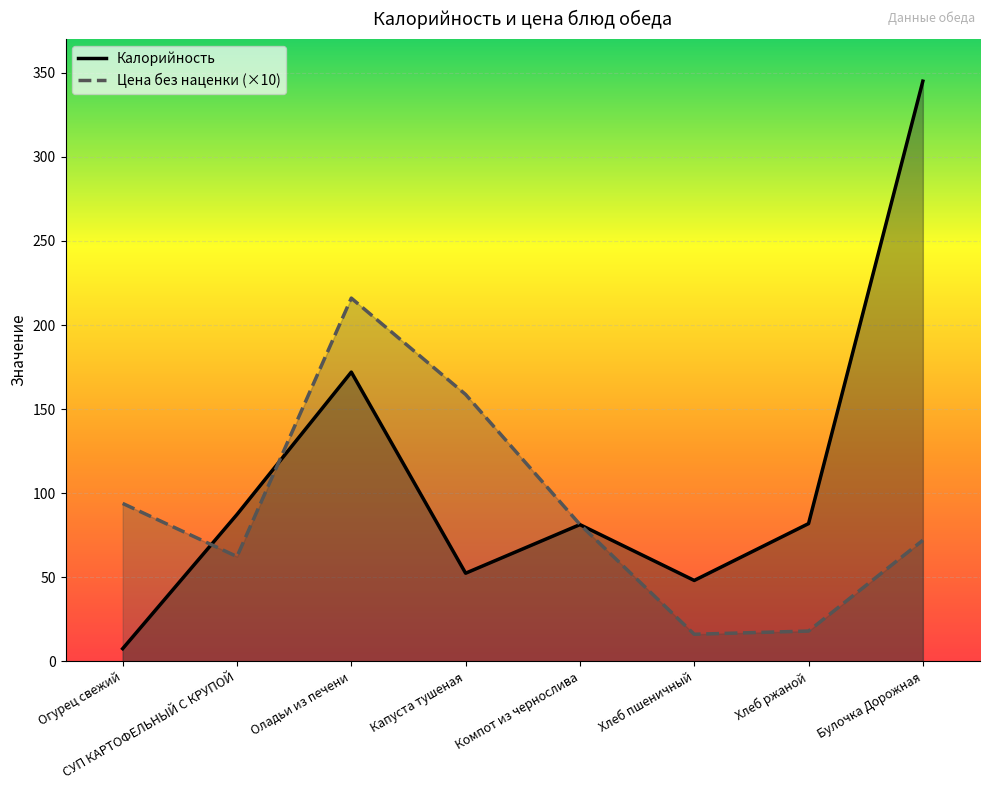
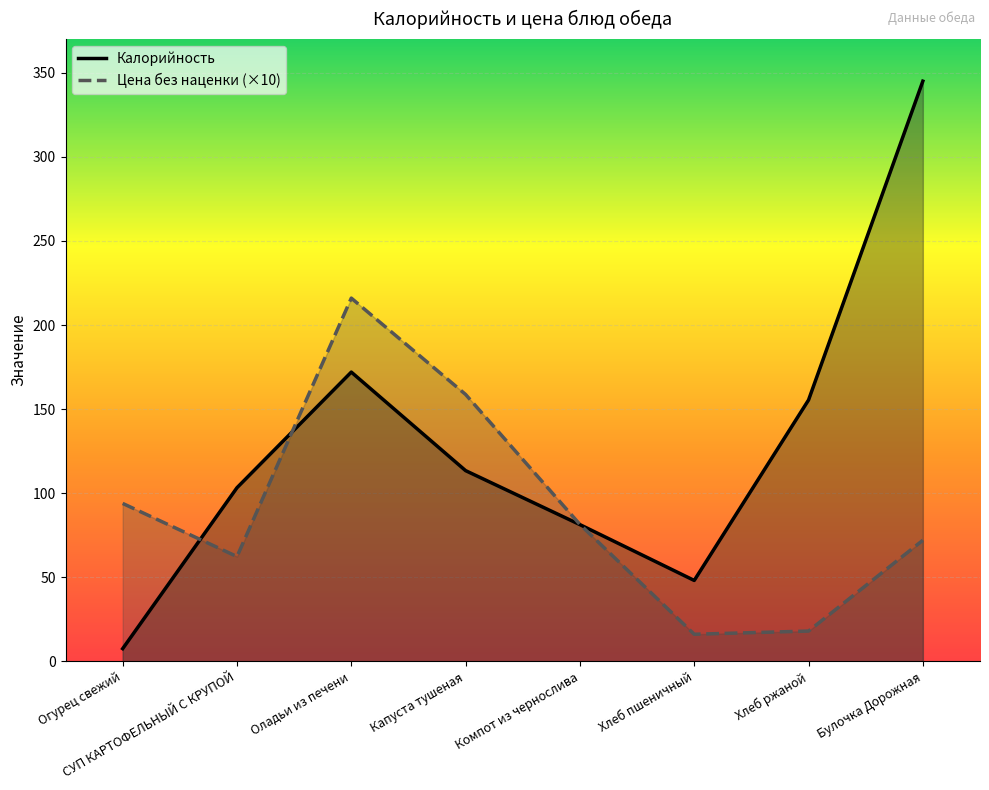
  {
    "Калорийность": {
      "Огурец свежий": 8,
-     "СУП КАРТОФЕЛЬНЫЙ С КРУПОЙ": 87,
+     "СУП КАРТОФЕЛЬНЫЙ С КРУПОЙ": 103,
      "Оладьи из печени": 172,
-     "Капуста тушеная": 52,
+     "Капуста тушеная": 113,
      "Хлеб пшеничный": 48,
-     "Хлеб ржаной": 82,
+     "Хлеб ржаной": 155,
      "Булочка Дорожная": 345
    },
    "Цена без наценки (×10)": {
      "Огурец свежий": 94,
      "СУП КАРТОФЕЛЬНЫЙ С КРУПОЙ": 62,
      "Оладьи из печени": 216,
      "Капуста тушеная": 159,
      "Хлеб пшеничный": 16,
      "Хлеб ржаной": 18,
      "Булочка Дорожная": 72
    }
  }
